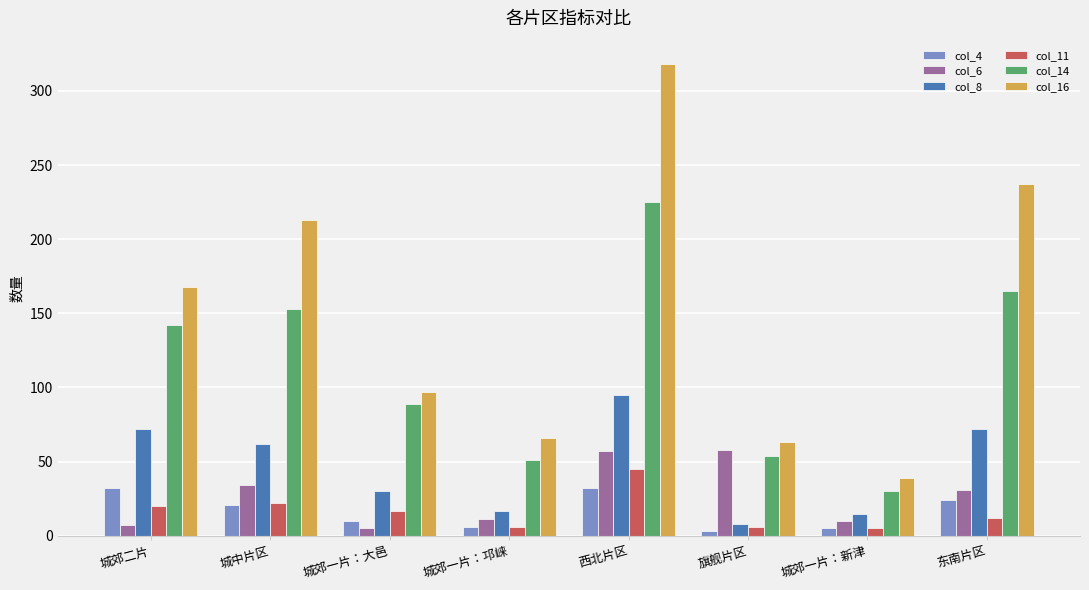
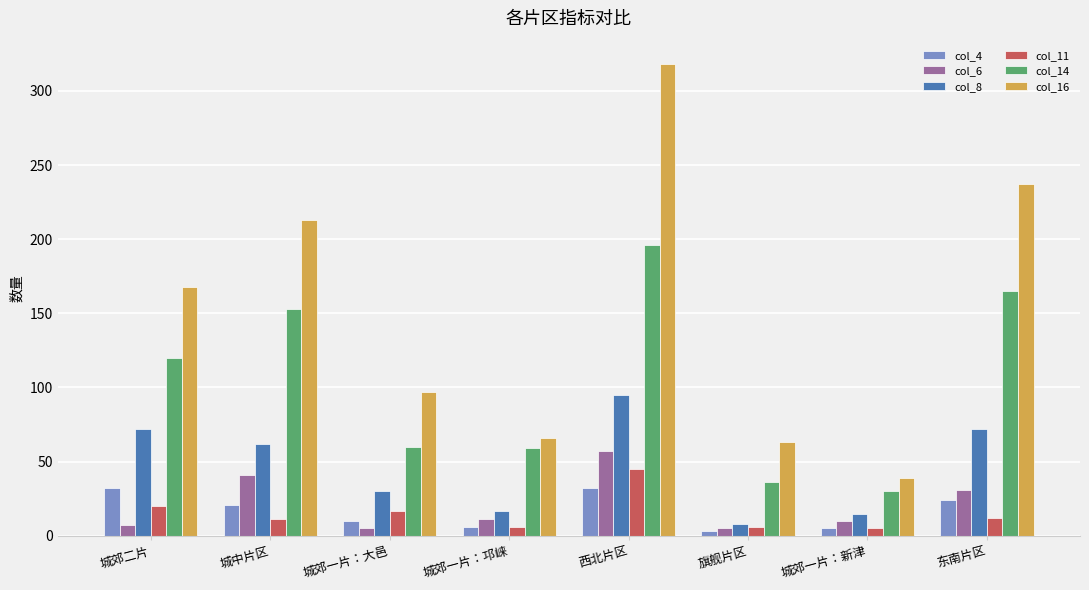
  {
    "col_6": {
      "城郊二片": 7,
-     "城中片区": 34,
+     "城中片区": 41,
      "城郊一片：大邑": 5,
      "城郊一片：邛崃": 11,
      "西北片区": 57,
-     "旗舰片区": 58,
+     "旗舰片区": 5,
      "城郊一片：新津": 10,
      "东南片区": 31
    },
    "col_11": {
      "城郊二片": 20,
-     "城中片区": 22,
+     "城中片区": 11,
      "城郊一片：大邑": 17,
      "城郊一片：邛崃": 6,
      "西北片区": 45,
      "旗舰片区": 6,
      "城郊一片：新津": 5,
      "东南片区": 12
    },
    "col_14": {
-     "城郊二片": 142,
+     "城郊二片": 120,
      "城中片区": 153,
-     "城郊一片：大邑": 89,
-     "城郊一片：邛崃": 51,
-     "西北片区": 225,
-     "旗舰片区": 54,
+     "城郊一片：大邑": 60,
+     "城郊一片：邛崃": 59,
+     "西北片区": 196,
+     "旗舰片区": 36,
      "城郊一片：新津": 30,
      "东南片区": 165
    },
    "col_16": {
      "城郊二片": 168,
      "城中片区": 213,
      "城郊一片：大邑": 97,
      "城郊一片：邛崃": 66,
      "西北片区": 318,
      "旗舰片区": 63,
      "城郊一片：新津": 39,
      "东南片区": 237
    }
  }
